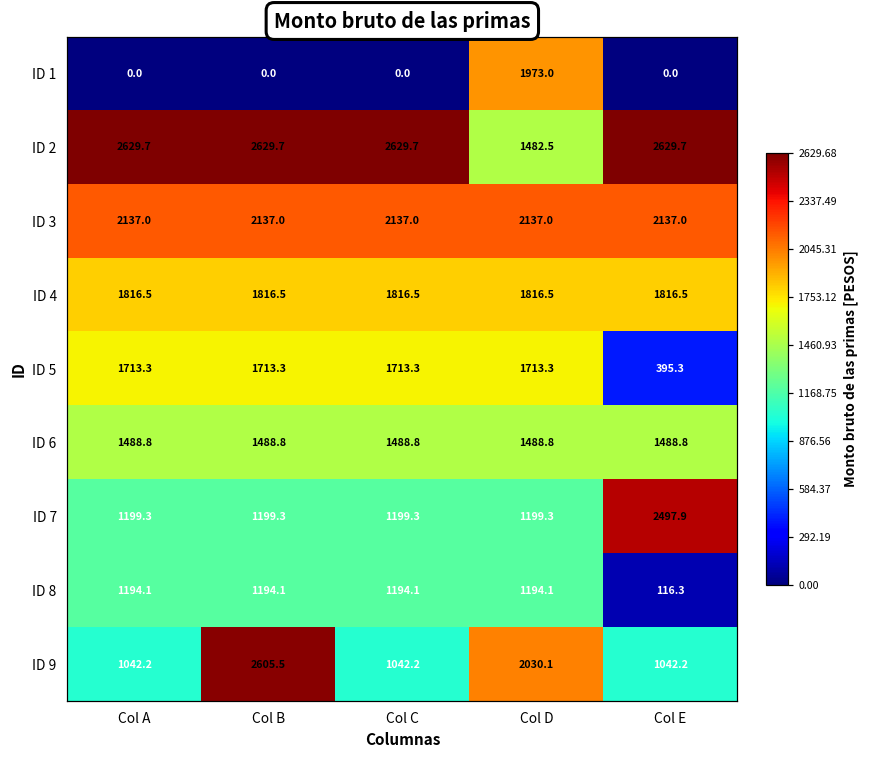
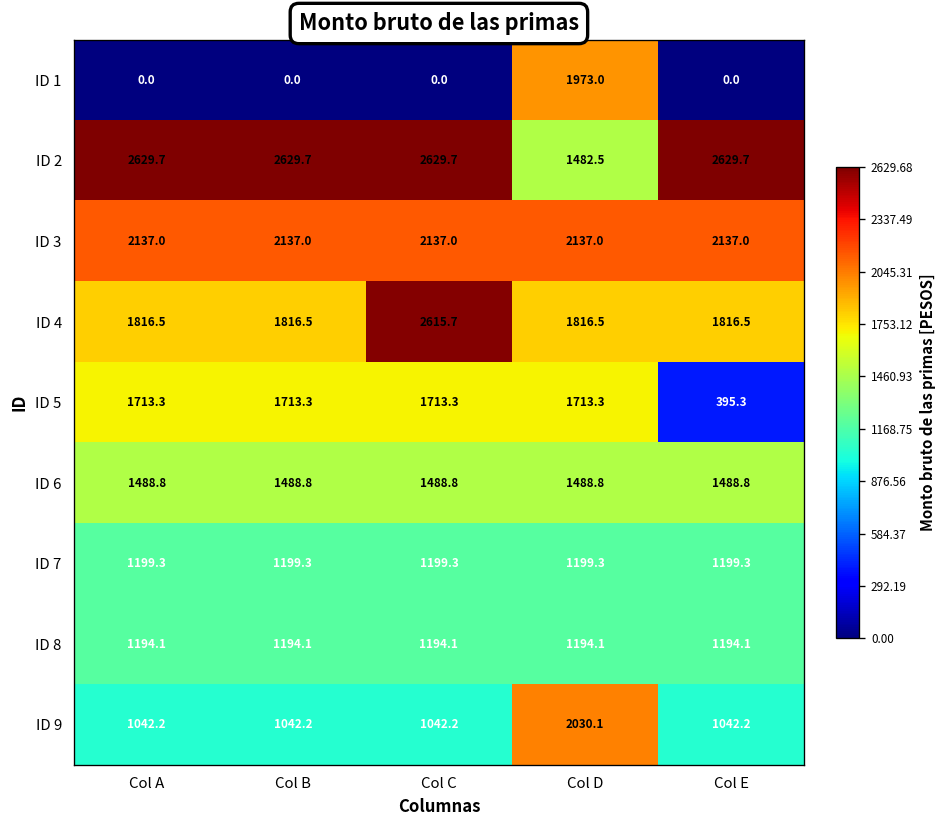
  {
    "ID 1": {
      "Col A": 0.0,
      "Col B": 0.0,
      "Col C": 0.0,
      "Col D": 1973.0,
      "Col E": 0.0
    },
    "ID 2": {
      "Col A": 2629.7,
      "Col B": 2629.7,
      "Col C": 2629.7,
      "Col D": 1482.5,
      "Col E": 2629.7
    },
    "ID 3": {
      "Col A": 2137.0,
      "Col B": 2137.0,
      "Col C": 2137.0,
      "Col D": 2137.0,
      "Col E": 2137.0
    },
    "ID 4": {
      "Col A": 1816.5,
      "Col B": 1816.5,
-     "Col C": 1816.5,
+     "Col C": 2615.7,
      "Col D": 1816.5,
      "Col E": 1816.5
    },
    "ID 5": {
      "Col A": 1713.3,
      "Col B": 1713.3,
      "Col C": 1713.3,
      "Col D": 1713.3,
      "Col E": 395.3
    },
    "ID 6": {
      "Col A": 1488.8,
      "Col B": 1488.8,
      "Col C": 1488.8,
      "Col D": 1488.8,
      "Col E": 1488.8
    },
    "ID 7": {
      "Col A": 1199.3,
      "Col B": 1199.3,
      "Col C": 1199.3,
      "Col D": 1199.3,
-     "Col E": 2497.9
+     "Col E": 1199.3
    },
    "ID 8": {
      "Col A": 1194.1,
      "Col B": 1194.1,
      "Col C": 1194.1,
      "Col D": 1194.1,
-     "Col E": 116.3
+     "Col E": 1194.1
    },
    "ID 9": {
      "Col A": 1042.2,
-     "Col B": 2605.5,
+     "Col B": 1042.2,
      "Col C": 1042.2,
      "Col D": 2030.1,
      "Col E": 1042.2
    }
  }
